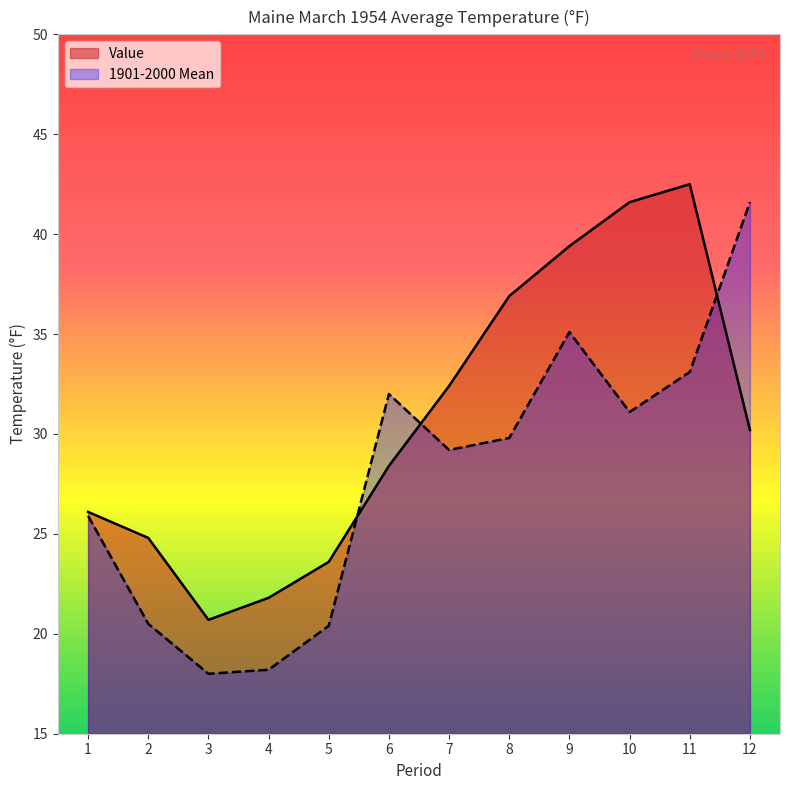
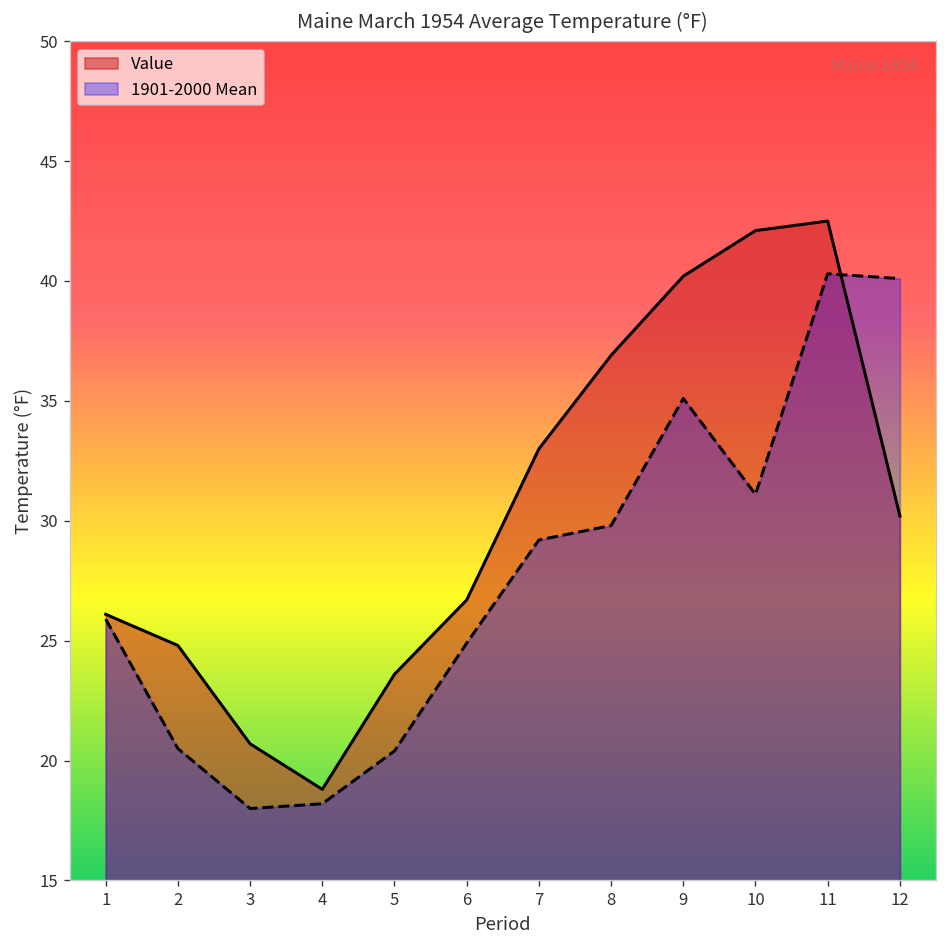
  {
    "Value": {
      "1": 26.1,
      "2": 24.8,
      "3": 20.7,
-     "4": 21.8,
+     "4": 18.8,
      "5": 23.6,
-     "6": 28.4,
-     "7": 32.4,
+     "6": 26.7,
+     "7": 33.0,
      "8": 36.9,
-     "9": 39.4,
-     "10": 41.6,
+     "9": 40.2,
+     "10": 42.1,
      "11": 42.5,
      "12": 30.2
    },
    "1901-2000 Mean": {
      "1": 25.9,
      "2": 20.5,
      "3": 18.0,
      "4": 18.2,
      "5": 20.4,
-     "6": 32.0,
+     "6": 24.9,
      "7": 29.2,
      "8": 29.8,
      "9": 35.1,
      "10": 31.1,
-     "11": 33.1,
-     "12": 41.6
+     "11": 40.3,
+     "12": 40.1
    }
  }
